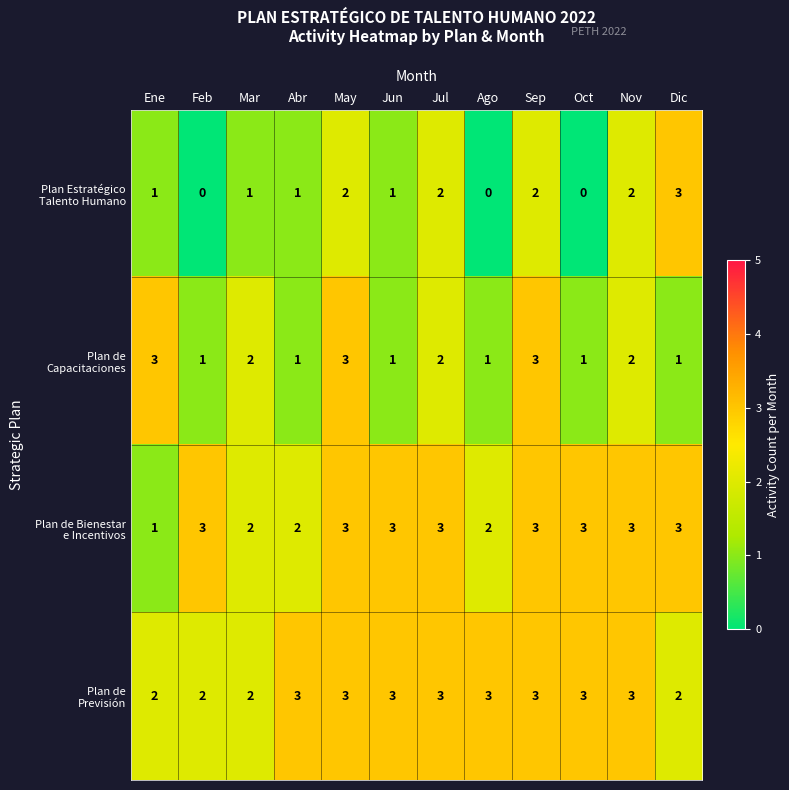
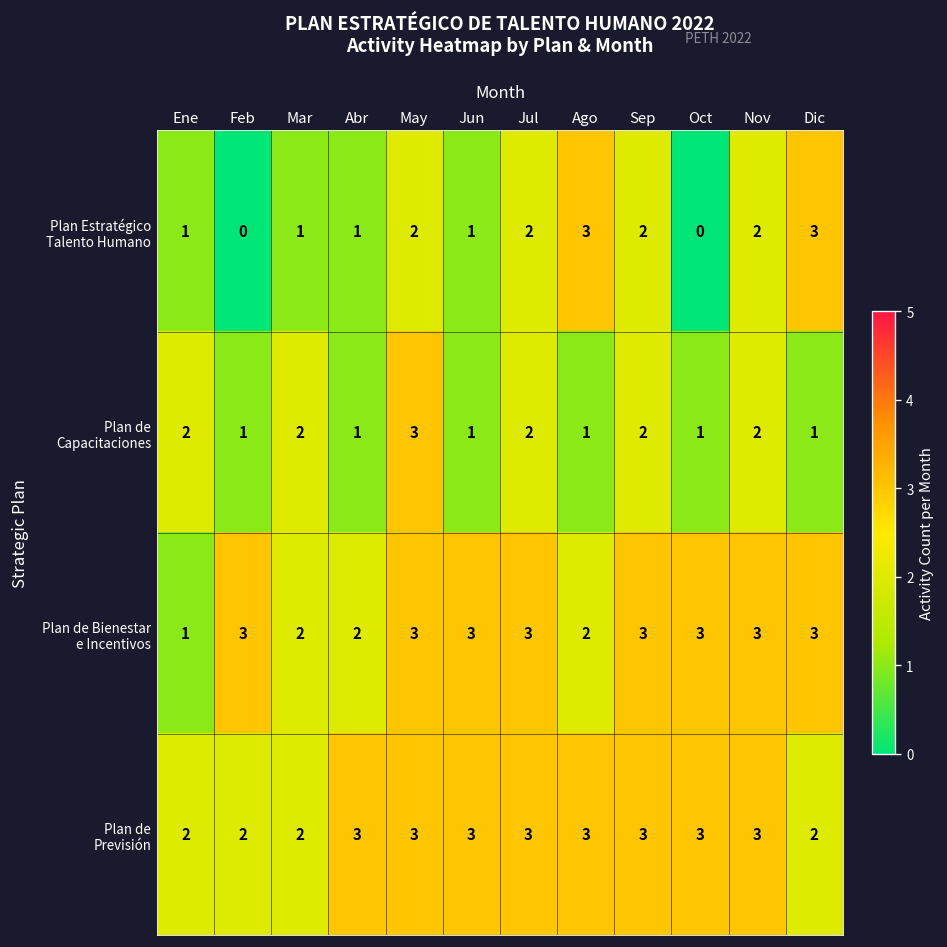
  {
    "Plan Estratégico Talento Humano": {
      "Ene": 1,
      "Feb": 0,
      "Mar": 1,
      "Abr": 1,
      "May": 2,
      "Jun": 1,
      "Jul": 2,
-     "Ago": 0,
+     "Ago": 3,
      "Sep": 2,
      "Oct": 0,
      "Nov": 2,
      "Dic": 3
    },
    "Plan de Capacitaciones": {
-     "Ene": 3,
+     "Ene": 2,
      "Feb": 1,
      "Mar": 2,
      "Abr": 1,
      "May": 3,
      "Jun": 1,
      "Jul": 2,
      "Ago": 1,
-     "Sep": 3,
+     "Sep": 2,
      "Oct": 1,
      "Nov": 2,
      "Dic": 1
    },
    "Plan de Bienestar e Incentivos": {
      "Ene": 1,
      "Feb": 3,
      "Mar": 2,
      "Abr": 2,
      "May": 3,
      "Jun": 3,
      "Jul": 3,
      "Ago": 2,
      "Sep": 3,
      "Oct": 3,
      "Nov": 3,
      "Dic": 3
    },
    "Plan de Previsión": {
      "Ene": 2,
      "Feb": 2,
      "Mar": 2,
      "Abr": 3,
      "May": 3,
      "Jun": 3,
      "Jul": 3,
      "Ago": 3,
      "Sep": 3,
      "Oct": 3,
      "Nov": 3,
      "Dic": 2
    }
  }
